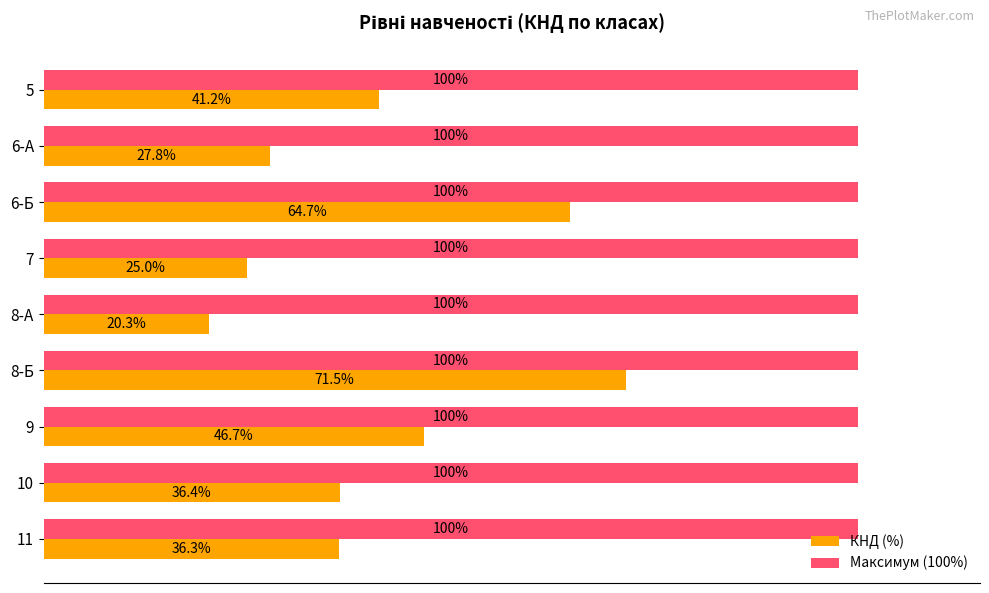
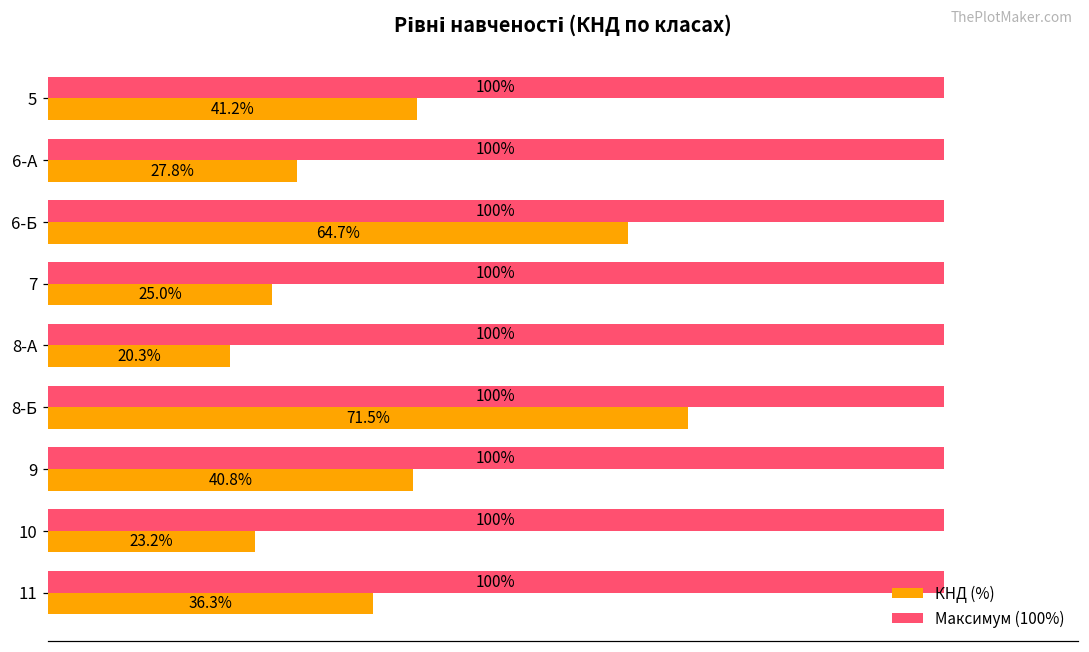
  {
    "КНД (%)": {
      "5": "41.2%",
      "6-А": "27.8%",
      "6-Б": "64.7%",
      "7": "25.0%",
      "8-А": "20.3%",
      "8-Б": "71.5%",
-     "9": "46.7%",
-     "10": "36.4%",
+     "9": "40.8%",
+     "10": "23.2%",
      "11": "36.3%"
    },
    "Максимум (100%)": {
      "5": "100%",
      "6-А": "100%",
      "6-Б": "100%",
      "7": "100%",
      "8-А": "100%",
      "8-Б": "100%",
      "9": "100%",
      "10": "100%",
      "11": "100%"
    }
  }
